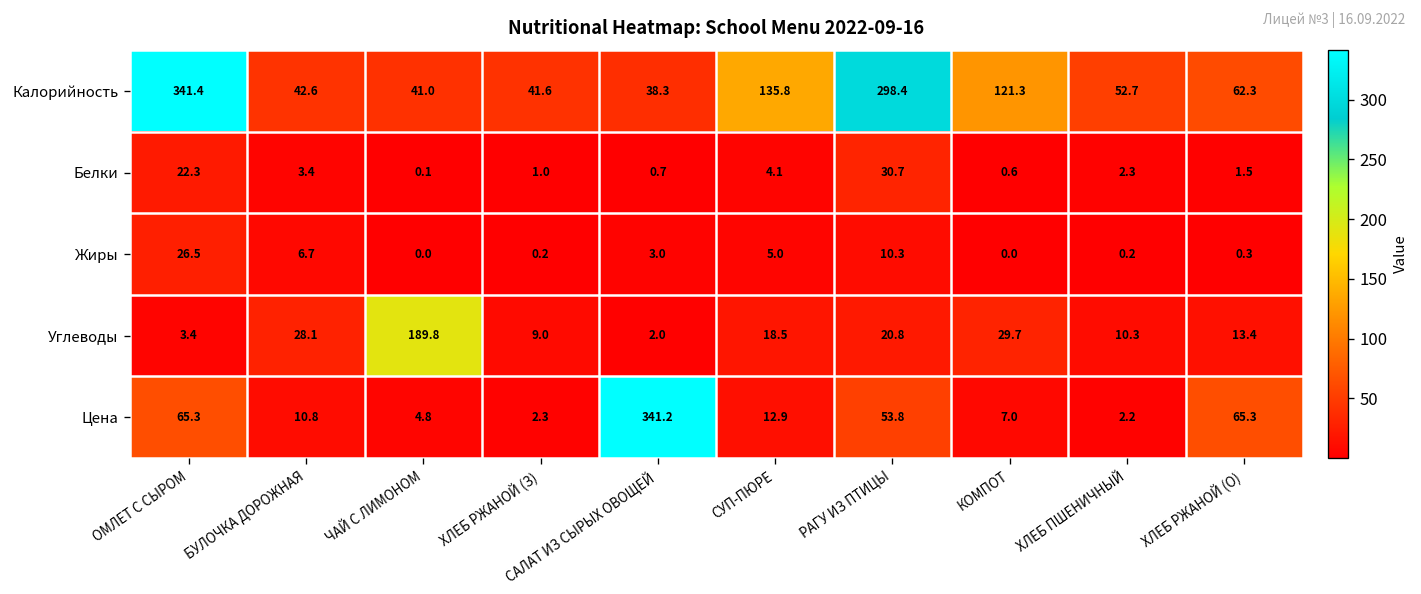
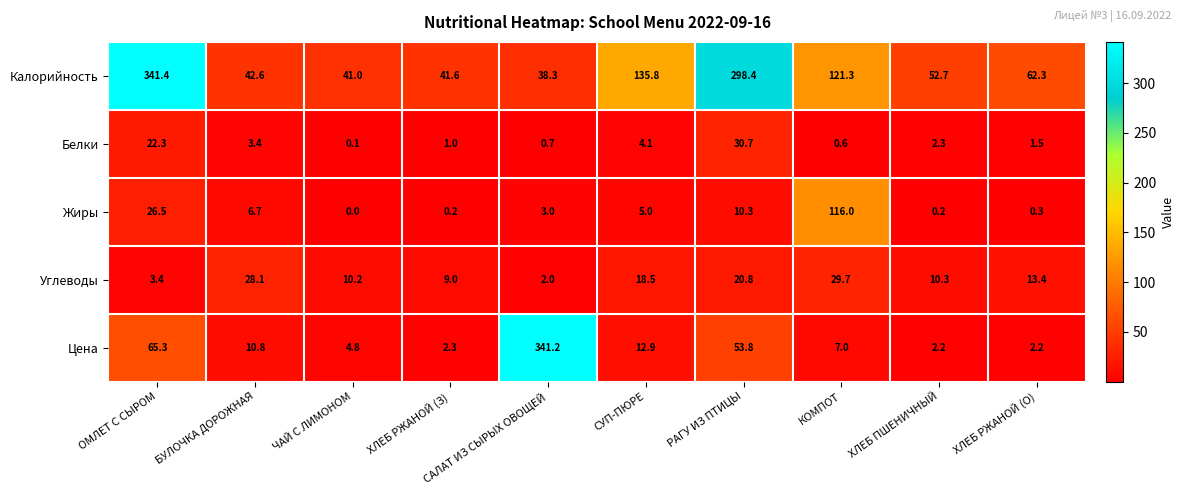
  {
    "Калорийность": {
      "ОМЛЕТ С СЫРОМ": 341.4,
      "БУЛОЧКА ДОРОЖНАЯ": 42.6,
      "ЧАЙ С ЛИМОНОМ": 41.0,
      "ХЛЕБ РЖАНОЙ (З)": 41.6,
      "САЛАТ ИЗ СЫРЫХ ОВОЩЕЙ": 38.3,
      "СУП-ПЮРЕ": 135.8,
      "РАГУ ИЗ ПТИЦЫ": 298.4,
      "КОМПОТ": 121.3,
      "ХЛЕБ ПШЕНИЧНЫЙ": 52.7,
      "ХЛЕБ РЖАНОЙ (О)": 62.3
    },
    "Белки": {
      "ОМЛЕТ С СЫРОМ": 22.3,
      "БУЛОЧКА ДОРОЖНАЯ": 3.4,
      "ЧАЙ С ЛИМОНОМ": 0.1,
      "ХЛЕБ РЖАНОЙ (З)": 1.0,
      "САЛАТ ИЗ СЫРЫХ ОВОЩЕЙ": 0.7,
      "СУП-ПЮРЕ": 4.1,
      "РАГУ ИЗ ПТИЦЫ": 30.7,
      "КОМПОТ": 0.6,
      "ХЛЕБ ПШЕНИЧНЫЙ": 2.3,
      "ХЛЕБ РЖАНОЙ (О)": 1.5
    },
    "Жиры": {
      "ОМЛЕТ С СЫРОМ": 26.5,
      "БУЛОЧКА ДОРОЖНАЯ": 6.7,
      "ЧАЙ С ЛИМОНОМ": 0.0,
      "ХЛЕБ РЖАНОЙ (З)": 0.2,
      "САЛАТ ИЗ СЫРЫХ ОВОЩЕЙ": 3.0,
      "СУП-ПЮРЕ": 5.0,
      "РАГУ ИЗ ПТИЦЫ": 10.3,
-     "КОМПОТ": 0.0,
+     "КОМПОТ": 116.0,
      "ХЛЕБ ПШЕНИЧНЫЙ": 0.2,
      "ХЛЕБ РЖАНОЙ (О)": 0.3
    },
    "Углеводы": {
      "ОМЛЕТ С СЫРОМ": 3.4,
      "БУЛОЧКА ДОРОЖНАЯ": 28.1,
-     "ЧАЙ С ЛИМОНОМ": 189.8,
+     "ЧАЙ С ЛИМОНОМ": 10.2,
      "ХЛЕБ РЖАНОЙ (З)": 9.0,
      "САЛАТ ИЗ СЫРЫХ ОВОЩЕЙ": 2.0,
      "СУП-ПЮРЕ": 18.5,
      "РАГУ ИЗ ПТИЦЫ": 20.8,
      "КОМПОТ": 29.7,
      "ХЛЕБ ПШЕНИЧНЫЙ": 10.3,
      "ХЛЕБ РЖАНОЙ (О)": 13.4
    },
    "Цена": {
      "ОМЛЕТ С СЫРОМ": 65.3,
      "БУЛОЧКА ДОРОЖНАЯ": 10.8,
      "ЧАЙ С ЛИМОНОМ": 4.8,
      "ХЛЕБ РЖАНОЙ (З)": 2.3,
      "САЛАТ ИЗ СЫРЫХ ОВОЩЕЙ": 341.2,
      "СУП-ПЮРЕ": 12.9,
      "РАГУ ИЗ ПТИЦЫ": 53.8,
      "КОМПОТ": 7.0,
      "ХЛЕБ ПШЕНИЧНЫЙ": 2.2,
-     "ХЛЕБ РЖАНОЙ (О)": 65.3
+     "ХЛЕБ РЖАНОЙ (О)": 2.2
    }
  }
